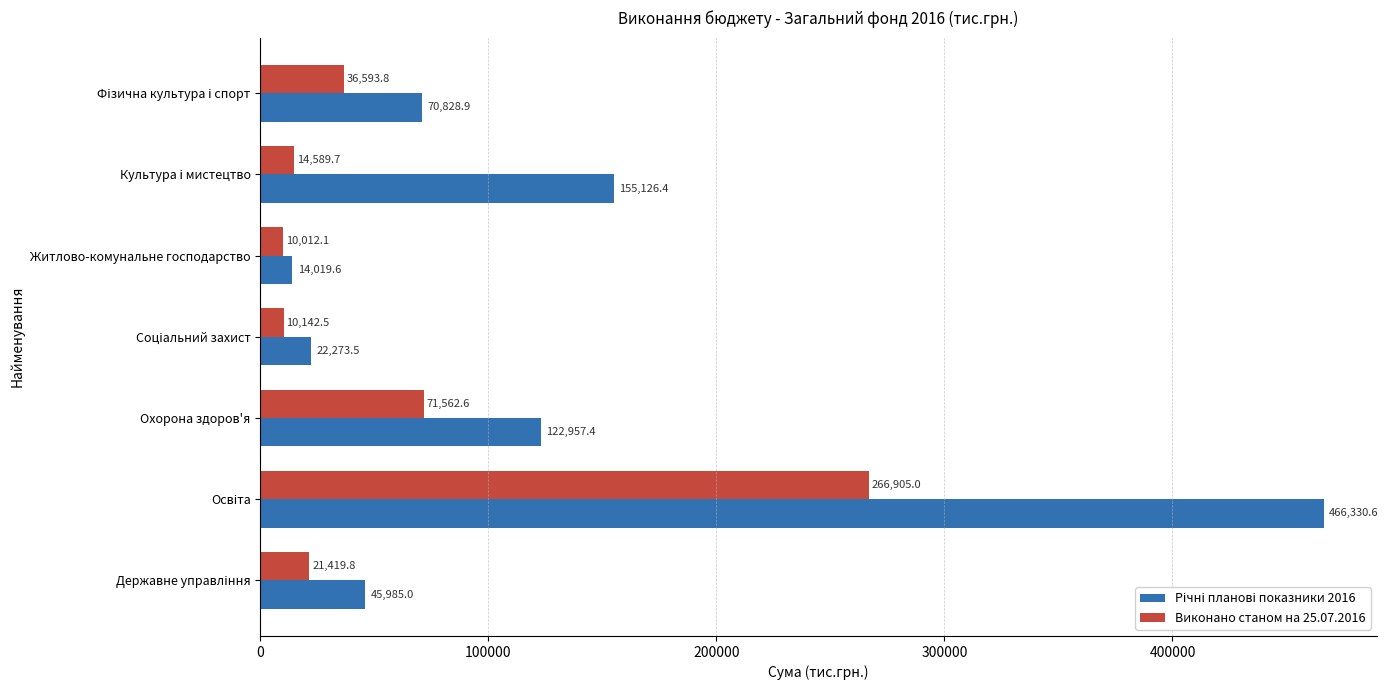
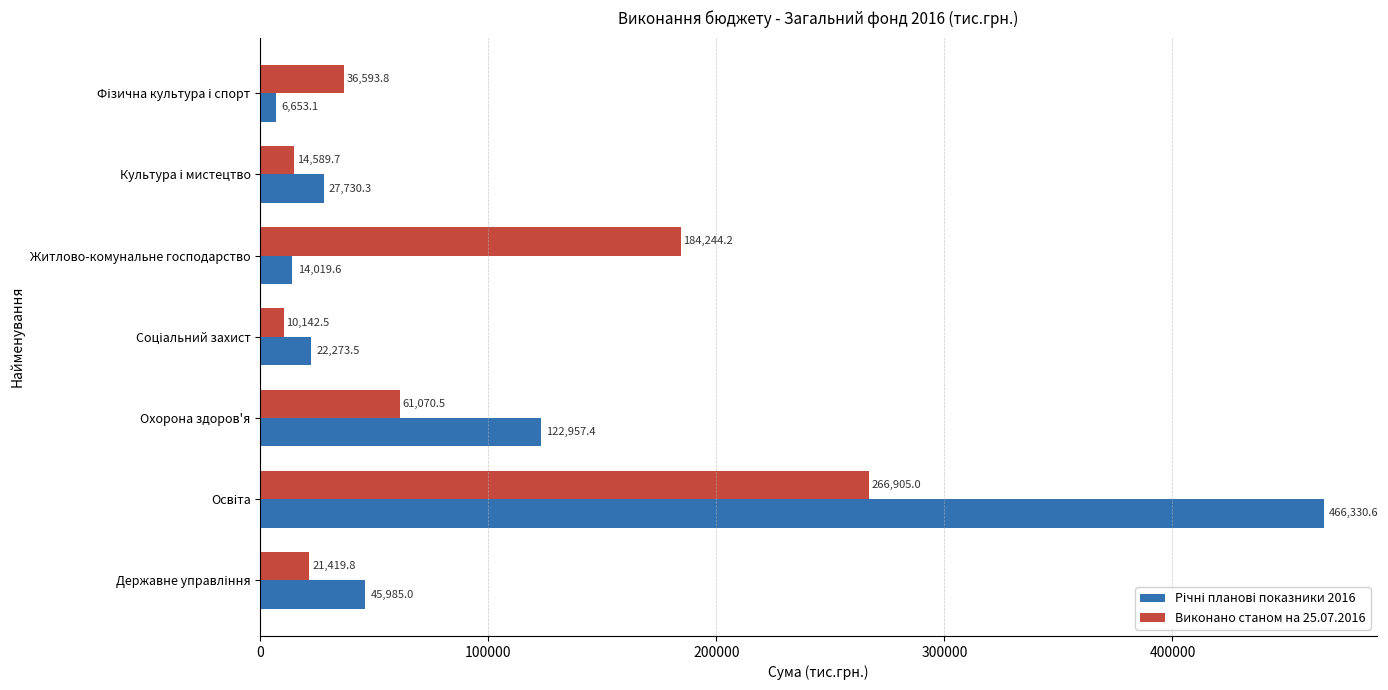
  {
    "Річні планові показники 2016": {
-     "Фізична культура і спорт": "70,828.9",
-     "Культура і мистецтво": "155,126.4",
+     "Фізична культура і спорт": "6,653.1",
+     "Культура і мистецтво": "27,730.3",
      "Житлово-комунальне господарство": "14,019.6",
      "Соціальний захист": "22,273.5",
      "Охорона здоров'я": "122,957.4",
      "Освіта": "466,330.6",
      "Державне управління": "45,985.0"
    },
    "Виконано станом на 25.07.2016": {
      "Фізична культура і спорт": "36,593.8",
      "Культура і мистецтво": "14,589.7",
-     "Житлово-комунальне господарство": "10,012.1",
+     "Житлово-комунальне господарство": "184,244.2",
      "Соціальний захист": "10,142.5",
-     "Охорона здоров'я": "71,562.6",
+     "Охорона здоров'я": "61,070.5",
      "Освіта": "266,905.0",
      "Державне управління": "21,419.8"
    }
  }
